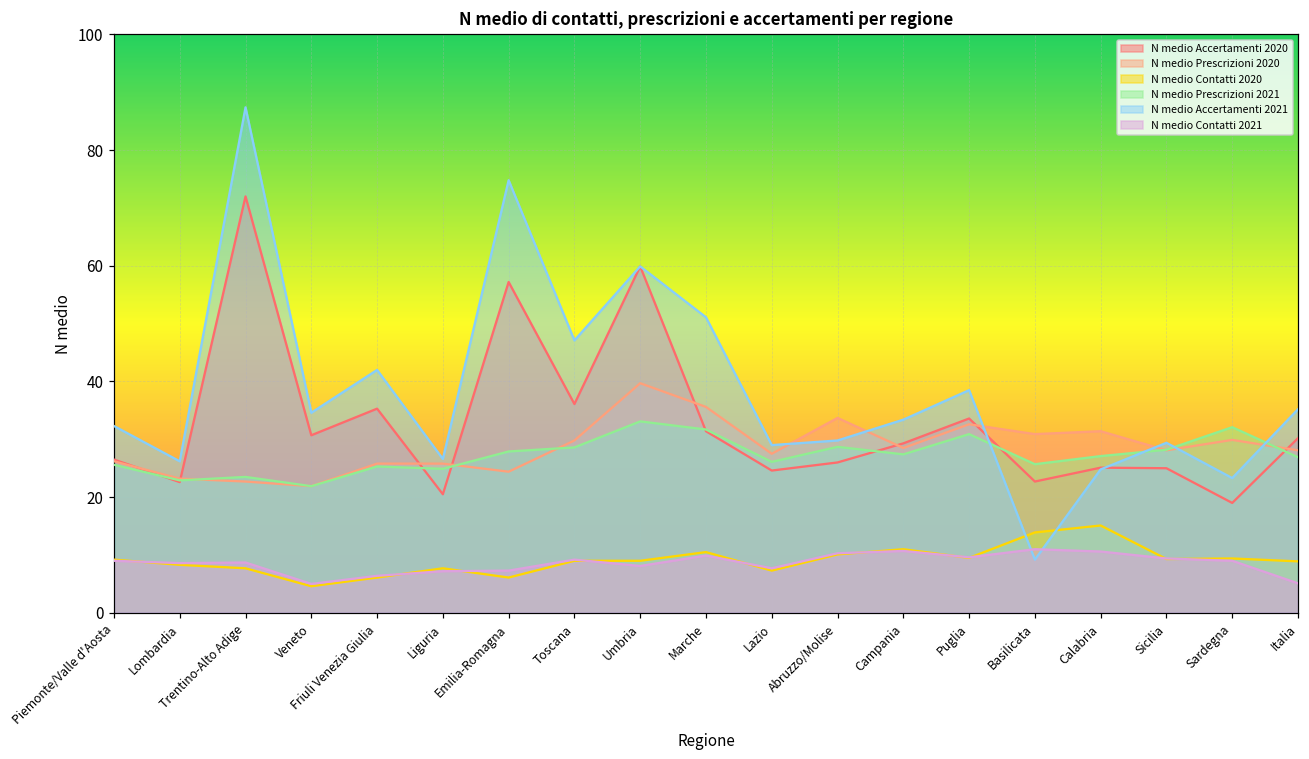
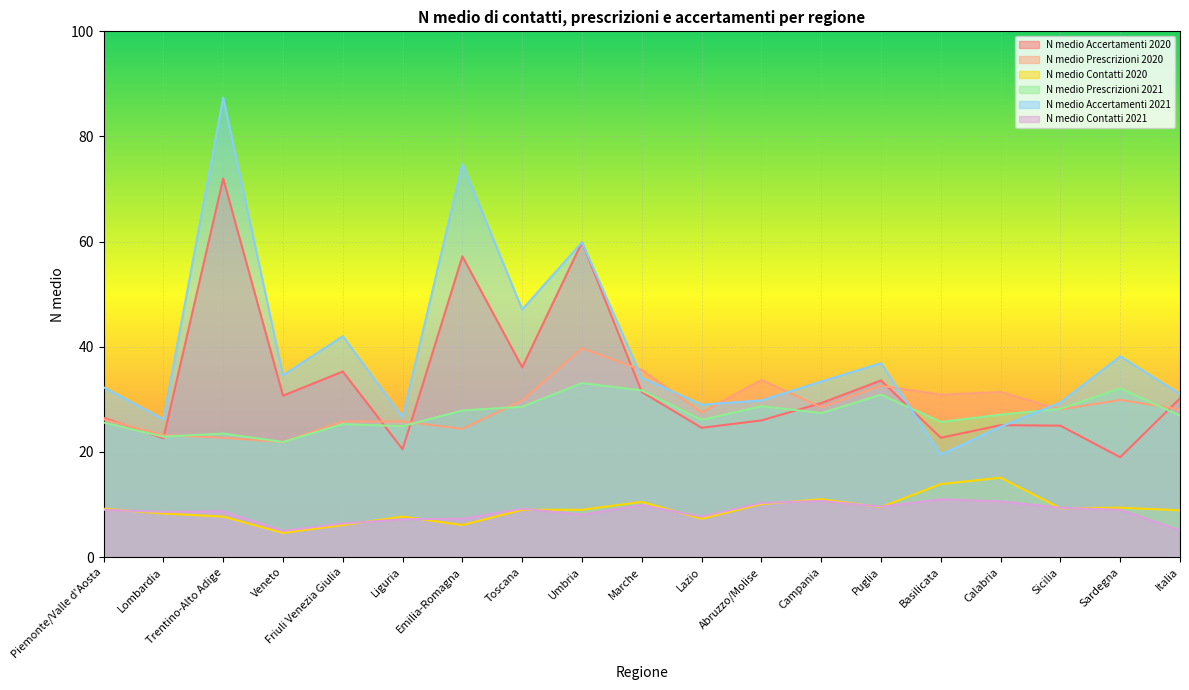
  {
    "N medio Contatti 2020": {
      "Trentino-Alto Adige": 8,
      "Liguria": 8,
      "Emilia-Romagna": 6,
      "Umbria": 9,
      "Marche": 11,
      "Basilicata": 14,
      "Calabria": 15,
      "Italia": 9
    },
    "N medio Prescrizioni 2021": {
      "Piemonte/Valle d'Aosta": 26,
      "Trentino-Alto Adige": 24,
      "Friuli Venezia Giulia": 25,
      "Liguria": 25,
      "Emilia-Romagna": 28,
      "Toscana": 29,
      "Umbria": 33,
      "Lazio": 26,
      "Abruzzo/Molise": 29,
      "Campania": 27,
      "Puglia": 31,
      "Basilicata": 26,
      "Calabria": 27,
      "Sardegna": 32,
      "Italia": 27
    },
    "N medio Accertamenti 2021": {
      "Piemonte/Valle d'Aosta": 32,
      "Lombardia": 26,
      "Trentino-Alto Adige": 87,
      "Veneto": 35,
      "Friuli Venezia Giulia": 42,
      "Liguria": 27,
      "Emilia-Romagna": 75,
      "Toscana": 47,
-     "Marche": 51,
+     "Marche": 34,
      "Lazio": 29,
      "Abruzzo/Molise": 30,
      "Campania": 33,
-     "Puglia": 39,
-     "Basilicata": 9,
+     "Puglia": 37,
+     "Basilicata": 20,
      "Sicilia": 29,
-     "Sardegna": 23,
-     "Italia": 35
+     "Sardegna": 38,
+     "Italia": 31
    },
    "N medio Contatti 2021": {
      "Trentino-Alto Adige": 9,
      "Liguria": 7,
      "Emilia-Romagna": 7,
      "Umbria": 8,
      "Marche": 10,
      "Basilicata": 11,
      "Calabria": 11,
      "Italia": 5
    }
  }
